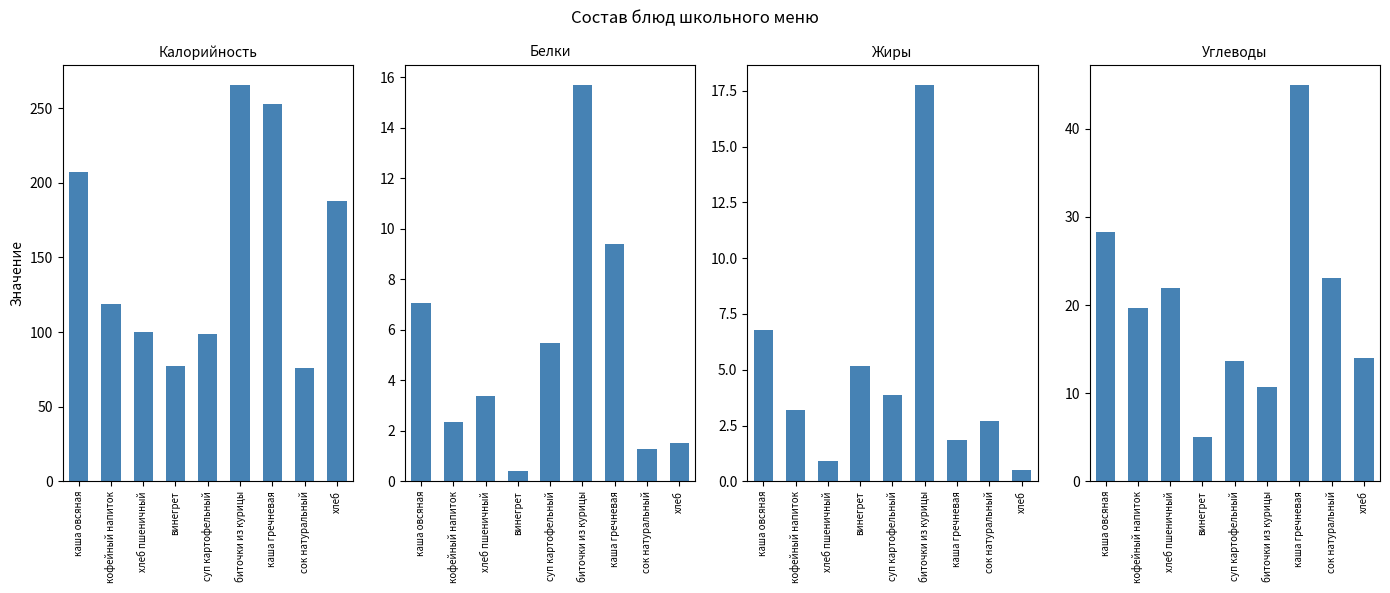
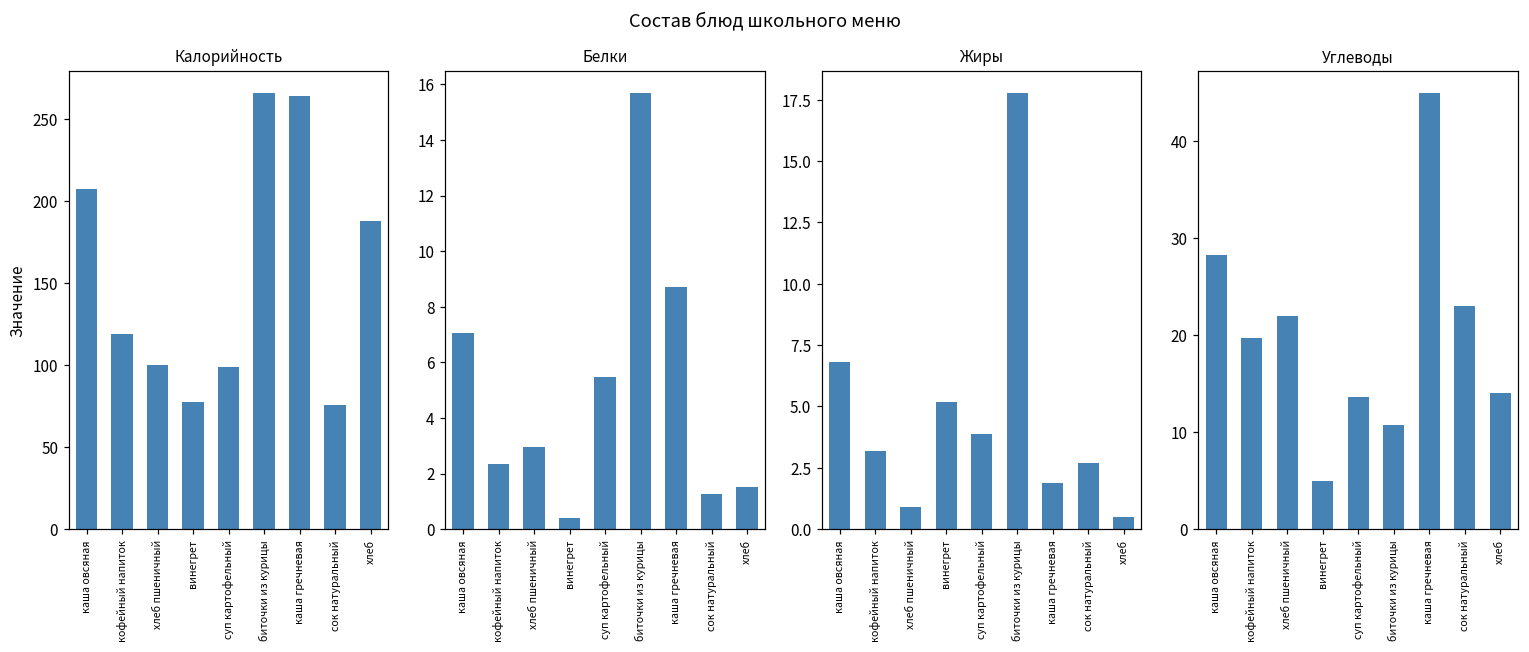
  {
    "Калорийность": {
      "каша овсяная": 207,
      "кофейный напиток": 119,
      "хлеб пшеничный": 100,
      "винегрет": 78,
      "суп картофельный": 99,
      "биточки из курицы": 266,
-     "каша гречневая": 253,
+     "каша гречневая": 264,
      "сок натуральный": 76,
      "хлеб": 188
    },
    "Белки": {
      "каша овсяная": 7.1,
      "кофейный напиток": 2.3,
-     "хлеб пшеничный": 3.4,
+     "хлеб пшеничный": 3.0,
      "винегрет": 0.4,
      "суп картофельный": 5.5,
      "биточки из курицы": 15.7,
-     "каша гречневая": 9.4,
+     "каша гречневая": 8.7,
      "сок натуральный": 1.3,
      "хлеб": 1.5
    },
    "Жиры": {
      "каша овсяная": 6.8,
      "кофейный напиток": 3.2,
      "хлеб пшеничный": 0.9,
      "винегрет": 5.2,
      "суп картофельный": 3.9,
      "биточки из курицы": 17.8,
      "каша гречневая": 1.9,
      "сок натуральный": 2.7,
      "хлеб": 0.5
    },
    "Углеводы": {
      "каша овсяная": 28,
      "кофейный напиток": 20,
      "хлеб пшеничный": 22,
      "винегрет": 5,
      "суп картофельный": 14,
      "биточки из курицы": 11,
      "каша гречневая": 45,
      "сок натуральный": 23,
      "хлеб": 14
    }
  }
